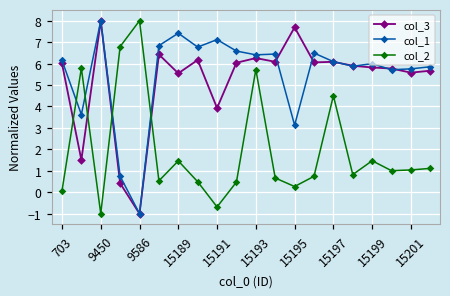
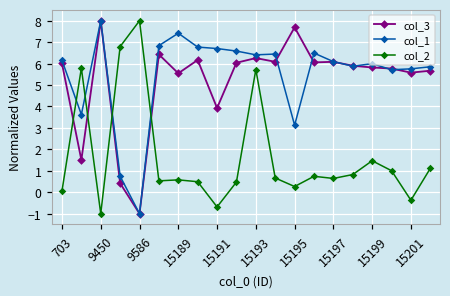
  {
    "col_3": {
      "703": 6.0,
      "15189": 5.5,
      "15191": 3.9,
      "15193": 6.3,
      "15195": 7.7,
      "15201": 5.6
    },
    "col_1": {
      "703": 6.2,
      "15189": 7.4,
-     "15191": 7.1,
+     "15191": 6.7,
      "15193": 6.4,
      "15195": 3.1,
      "15201": 5.8
    },
    "col_2": {
      "703": 0.1,
      "9450": -1.0,
      "9586": 8.0,
-     "15189": 1.5,
+     "15189": 0.6,
      "15191": -0.7,
      "15193": 5.7,
      "15195": 0.3,
-     "15197": 4.5,
+     "15197": 0.6,
      "15199": 1.5,
-     "15201": 1.0
+     "15201": -0.4
    }
  }
